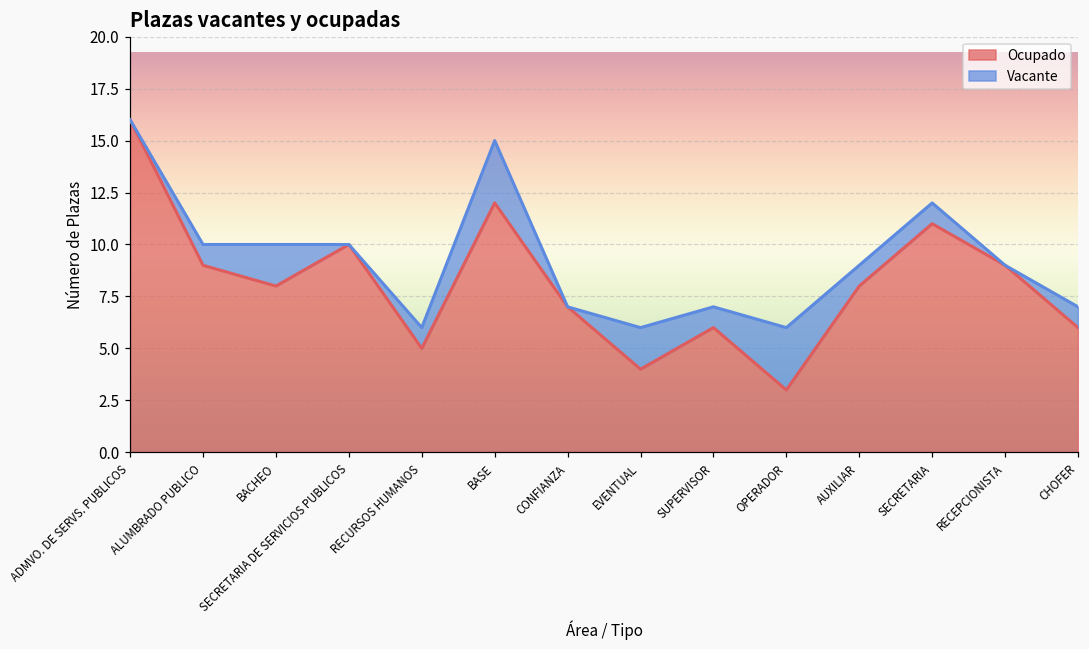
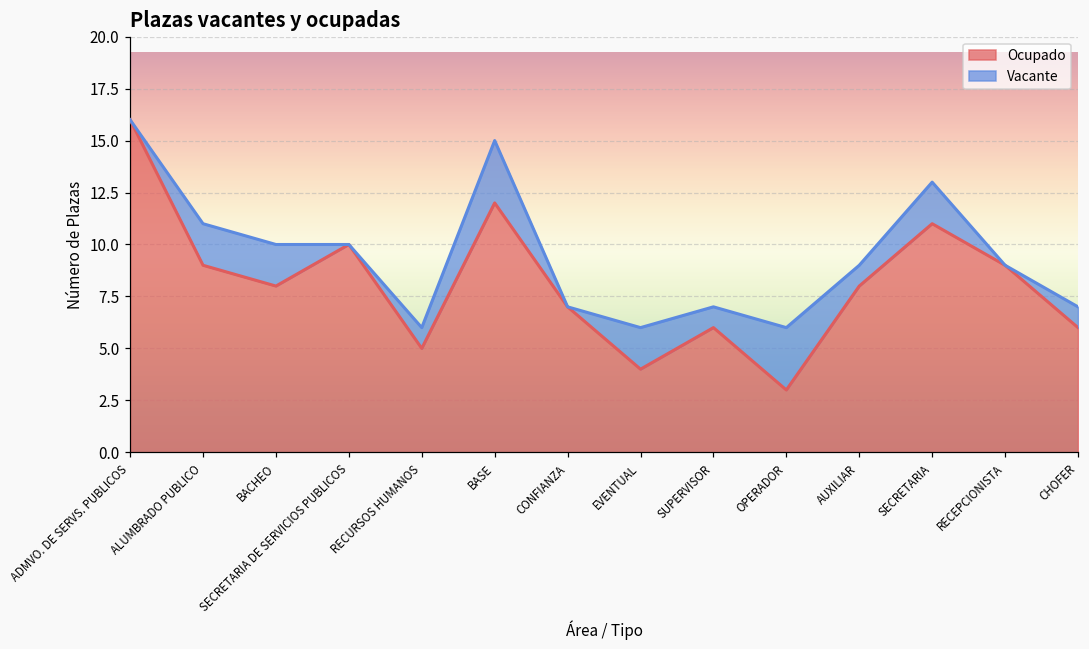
  {
    "Ocupado": {
      "ALUMBRADO PUBLICO": 9,
      "BACHEO": 8,
      "RECURSOS HUMANOS": 5,
      "BASE": 12,
      "EVENTUAL": 4,
      "SUPERVISOR": 6,
      "OPERADOR": 3,
      "AUXILIAR": 8,
      "SECRETARIA": 11,
      "CHOFER": 6
    },
    "Vacante": {
-     "ALUMBRADO PUBLICO": 1,
+     "ALUMBRADO PUBLICO": 2,
      "BACHEO": 2,
      "RECURSOS HUMANOS": 1,
      "BASE": 3,
      "EVENTUAL": 2,
      "SUPERVISOR": 1,
      "OPERADOR": 3,
      "AUXILIAR": 1,
-     "SECRETARIA": 1,
+     "SECRETARIA": 2,
      "CHOFER": 1
    }
  }
